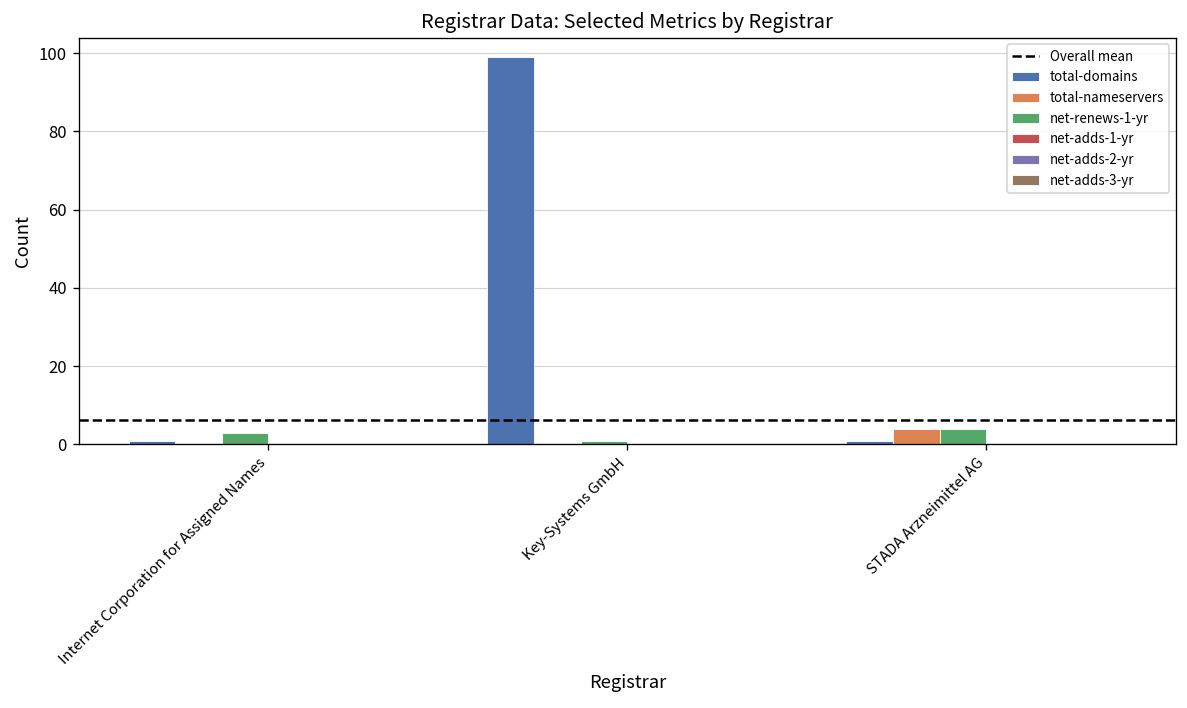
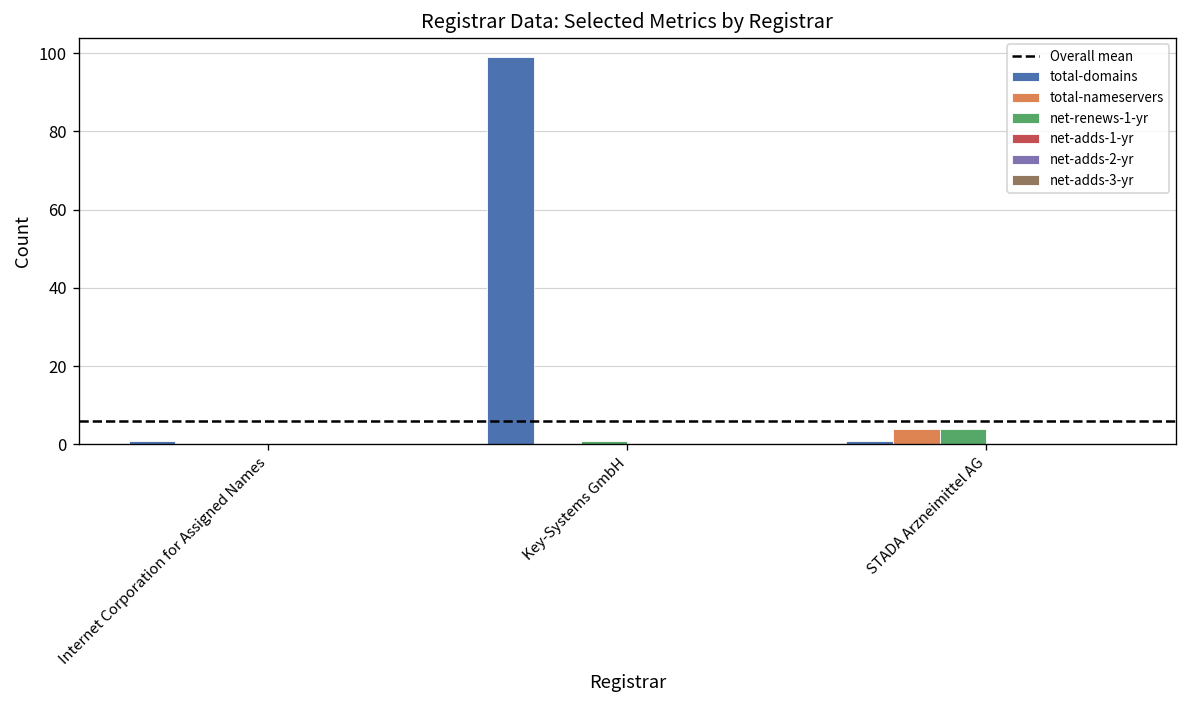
  {
    "net-renews-1-yr": {
-     "Internet Corporation for Assigned Names": 3,
+     "Internet Corporation for Assigned Names": 0,
      "Key-Systems GmbH": 1,
      "STADA Arzneimittel AG": 4
    },
    "net-adds-3-yr": {
      "Internet Corporation for Assigned Names": 0,
      "Key-Systems GmbH": 0,
      "STADA Arzneimittel AG": 0
    }
  }
